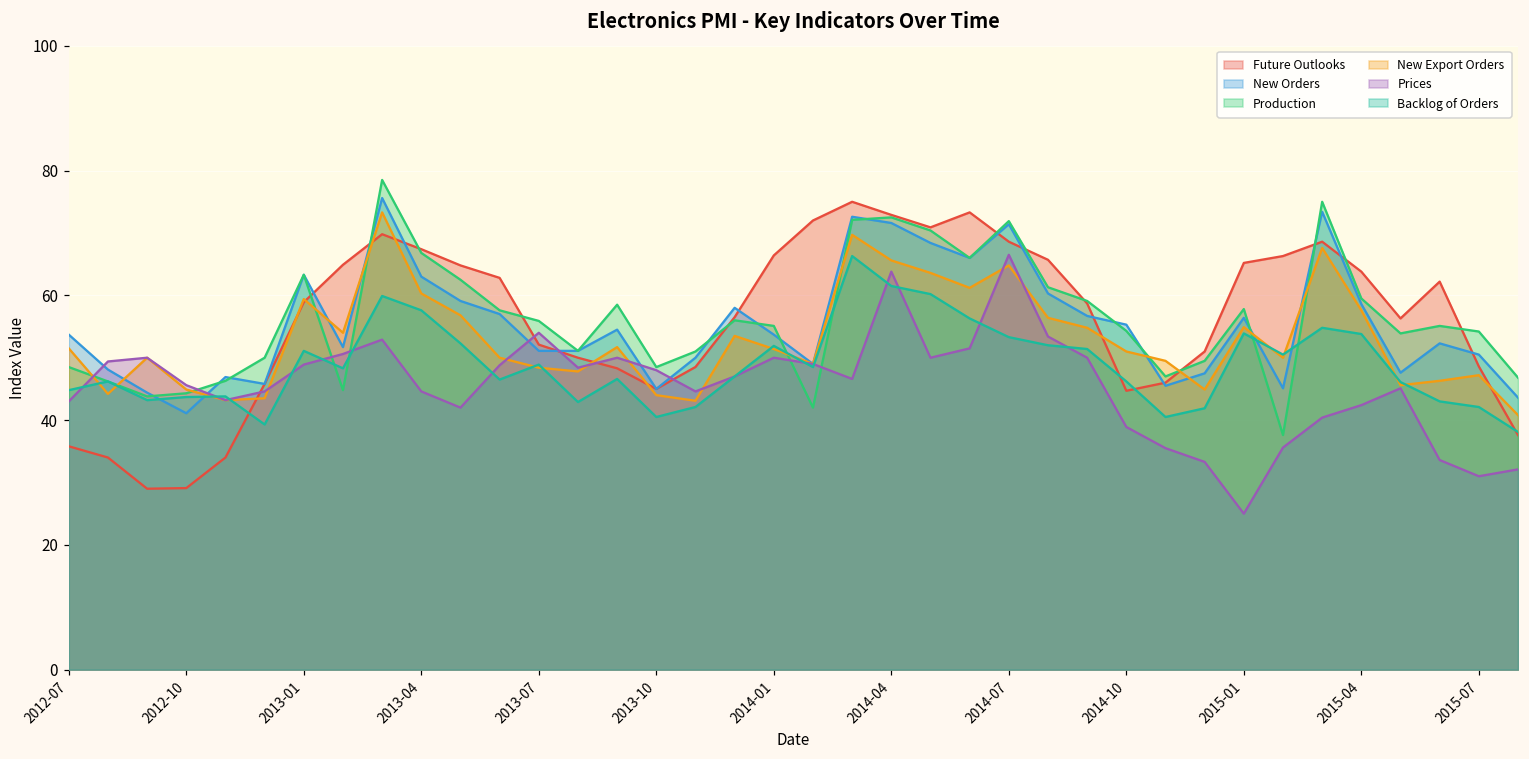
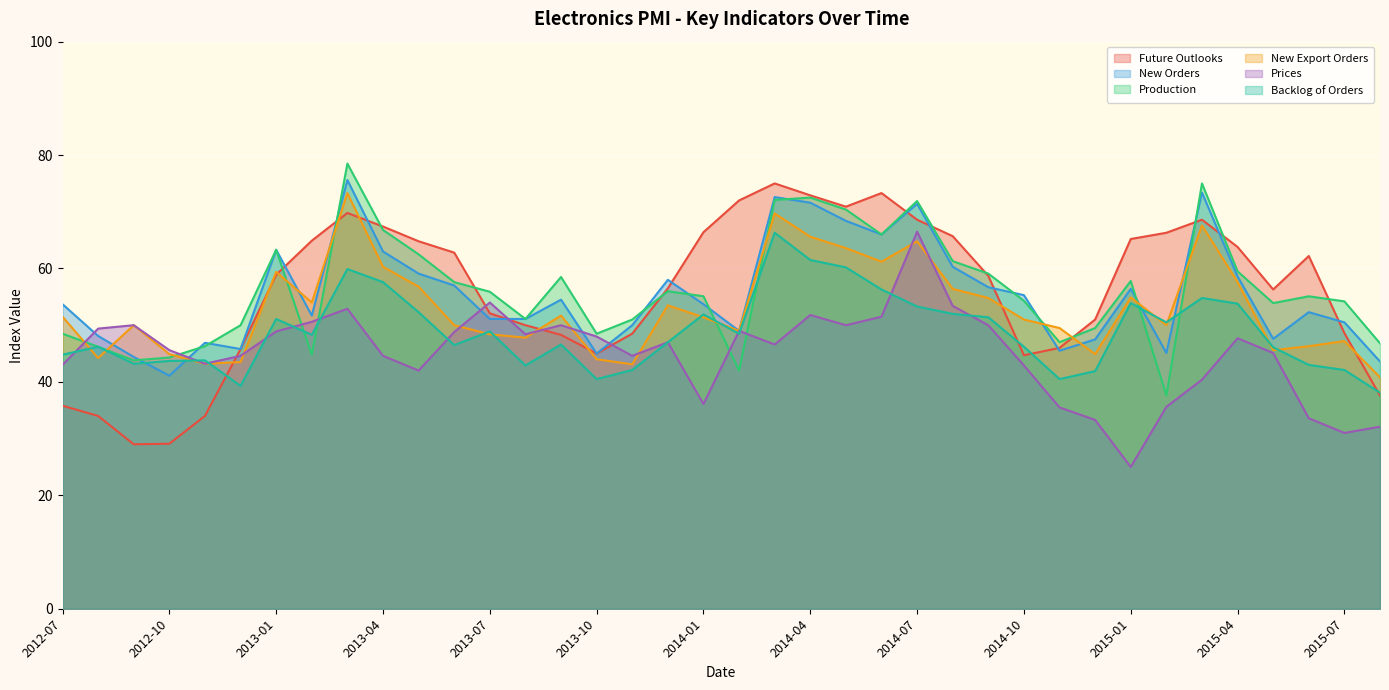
  {
    "Prices": {
      "2012-07": 43,
      "2012-10": 46,
      "2013-01": 49,
      "2013-04": 45,
      "2013-07": 54,
      "2013-10": 48,
-     "2014-01": 50,
-     "2014-04": 64,
+     "2014-01": 36,
+     "2014-04": 52,
      "2014-07": 67,
-     "2014-10": 39,
+     "2014-10": 43,
      "2015-01": 25,
-     "2015-04": 42,
+     "2015-04": 48,
      "2015-07": 31
    }
  }
